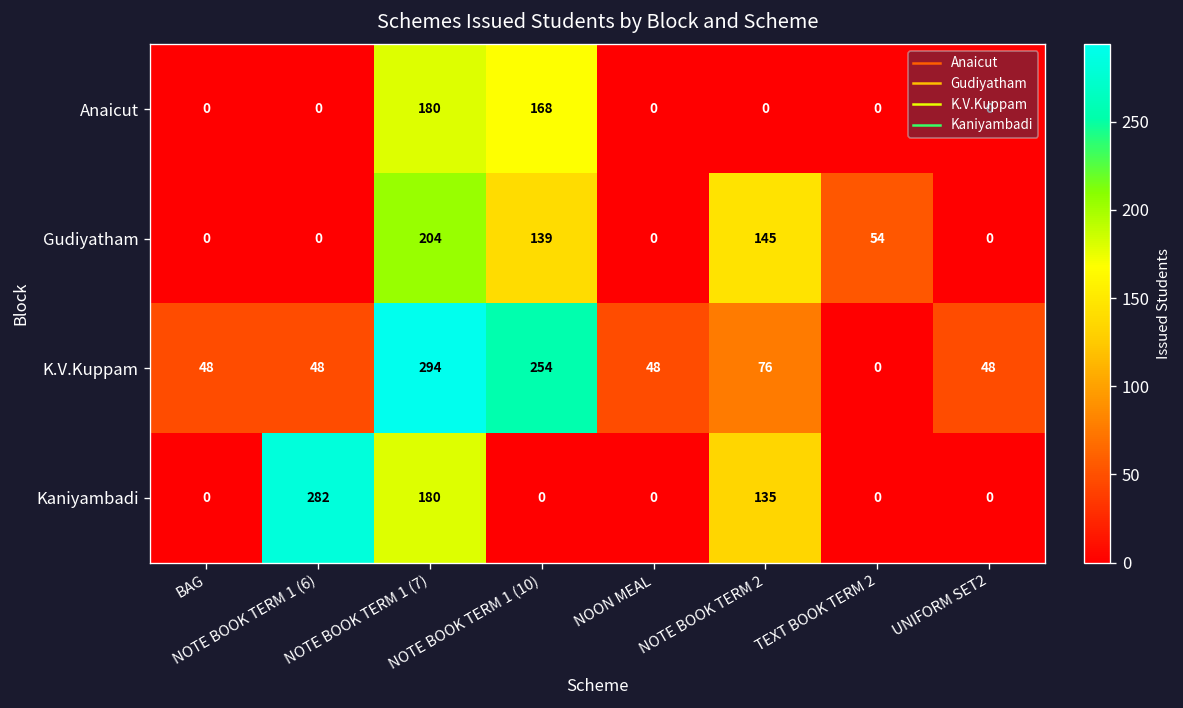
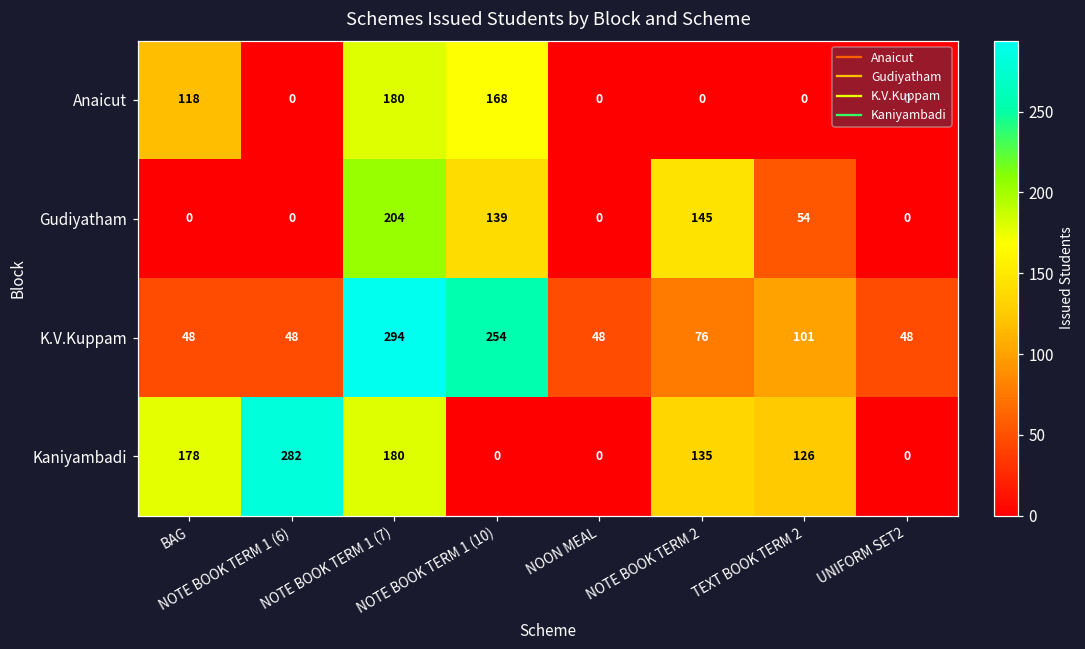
  {
    "Anaicut": {
-     "BAG": 0,
+     "BAG": 118,
      "NOTE BOOK TERM 1 (6)": 0,
      "NOTE BOOK TERM 1 (7)": 180,
      "NOTE BOOK TERM 1 (10)": 168,
      "NOON MEAL": 0,
      "NOTE BOOK TERM 2": 0,
      "TEXT BOOK TERM 2": 0
    },
    "Gudiyatham": {
      "BAG": 0,
      "NOTE BOOK TERM 1 (6)": 0,
      "NOTE BOOK TERM 1 (7)": 204,
      "NOTE BOOK TERM 1 (10)": 139,
      "NOON MEAL": 0,
      "NOTE BOOK TERM 2": 145,
      "TEXT BOOK TERM 2": 54,
      "UNIFORM SET2": 0
    },
    "K.V.Kuppam": {
      "BAG": 48,
      "NOTE BOOK TERM 1 (6)": 48,
      "NOTE BOOK TERM 1 (7)": 294,
      "NOTE BOOK TERM 1 (10)": 254,
      "NOON MEAL": 48,
      "NOTE BOOK TERM 2": 76,
-     "TEXT BOOK TERM 2": 0,
+     "TEXT BOOK TERM 2": 101,
      "UNIFORM SET2": 48
    },
    "Kaniyambadi": {
-     "BAG": 0,
+     "BAG": 178,
      "NOTE BOOK TERM 1 (6)": 282,
      "NOTE BOOK TERM 1 (7)": 180,
      "NOTE BOOK TERM 1 (10)": 0,
      "NOON MEAL": 0,
      "NOTE BOOK TERM 2": 135,
-     "TEXT BOOK TERM 2": 0,
+     "TEXT BOOK TERM 2": 126,
      "UNIFORM SET2": 0
    }
  }
